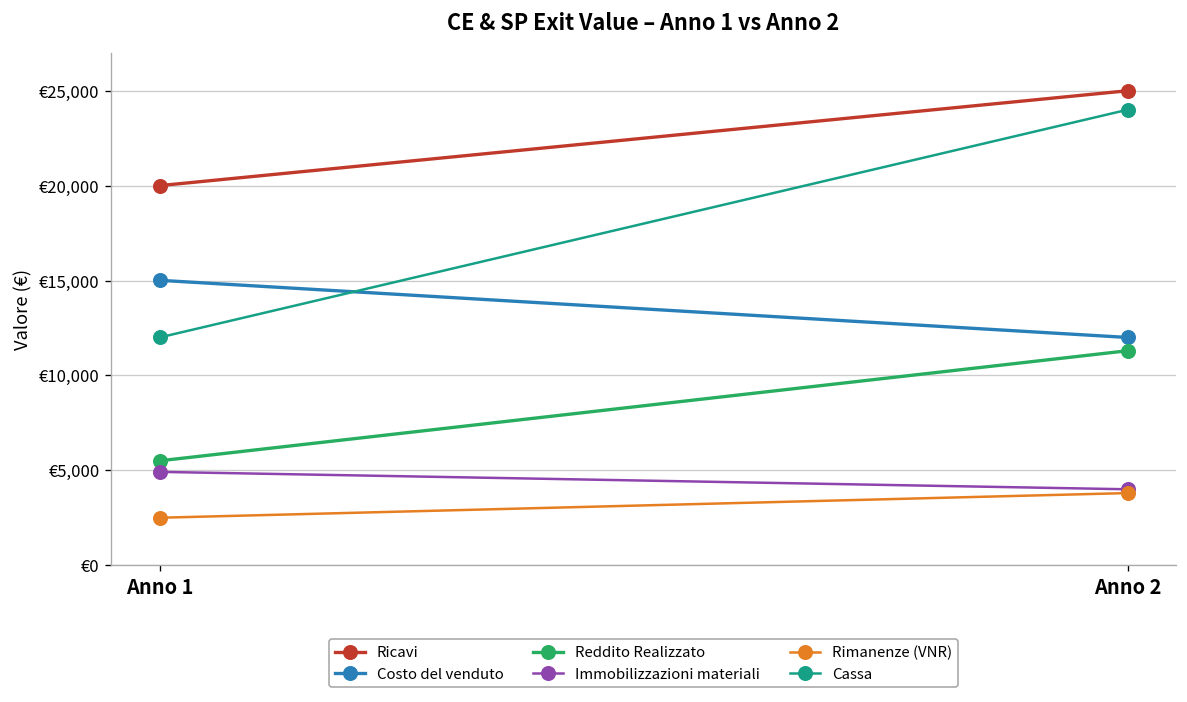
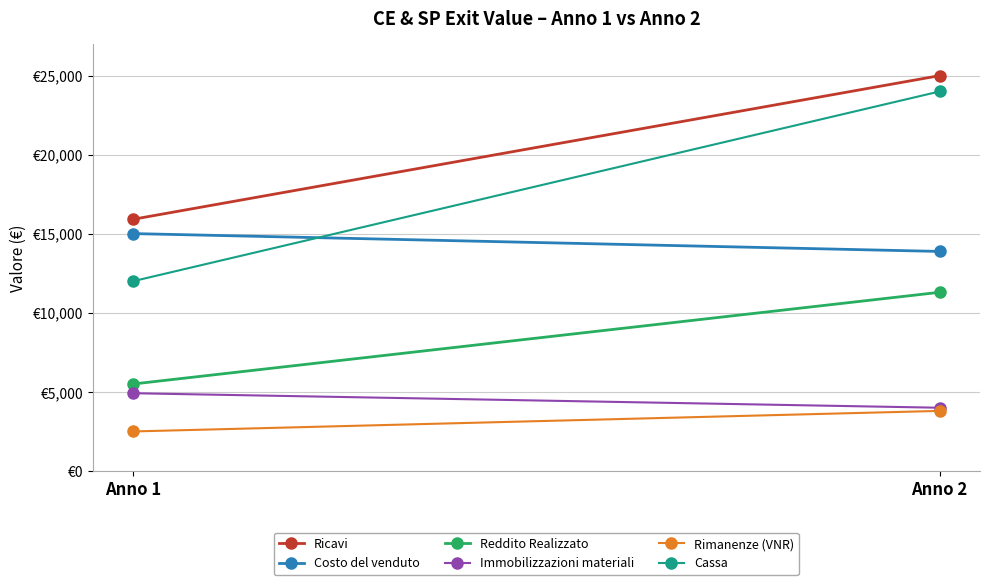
  {
    "Ricavi": {
-     "Anno 1": "€20,000",
+     "Anno 1": "€15,900",
      "Anno 2": "€25,000"
    },
    "Costo del venduto": {
      "Anno 1": "€15,000",
-     "Anno 2": "€12,000"
+     "Anno 2": "€13,900"
    },
    "Immobilizzazioni materiali": {
      "Anno 1": "€4,900",
      "Anno 2": "€4,000"
    },
    "Rimanenze (VNR)": {
      "Anno 1": "€2,500",
      "Anno 2": "€3,800"
    }
  }
